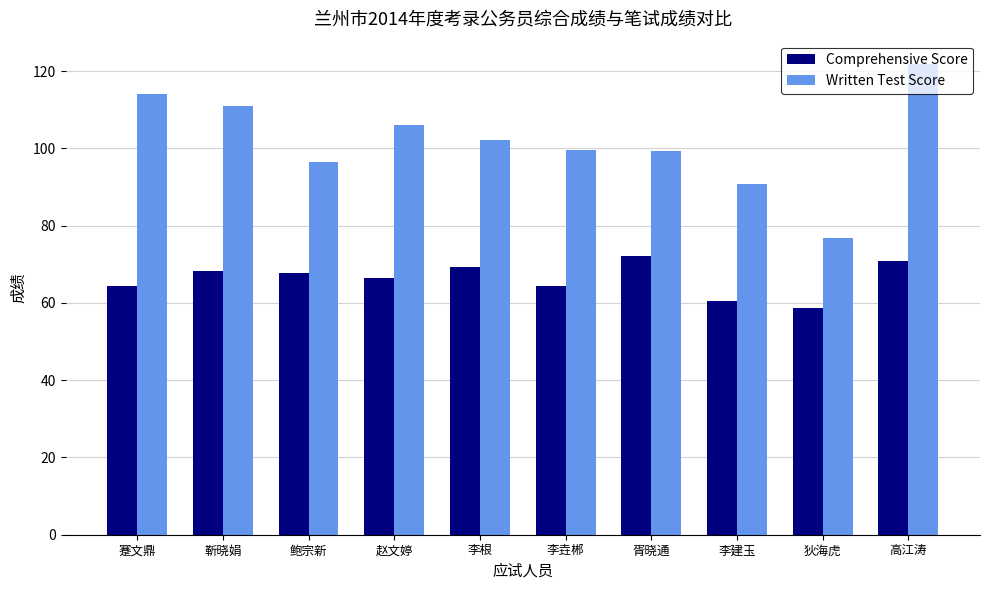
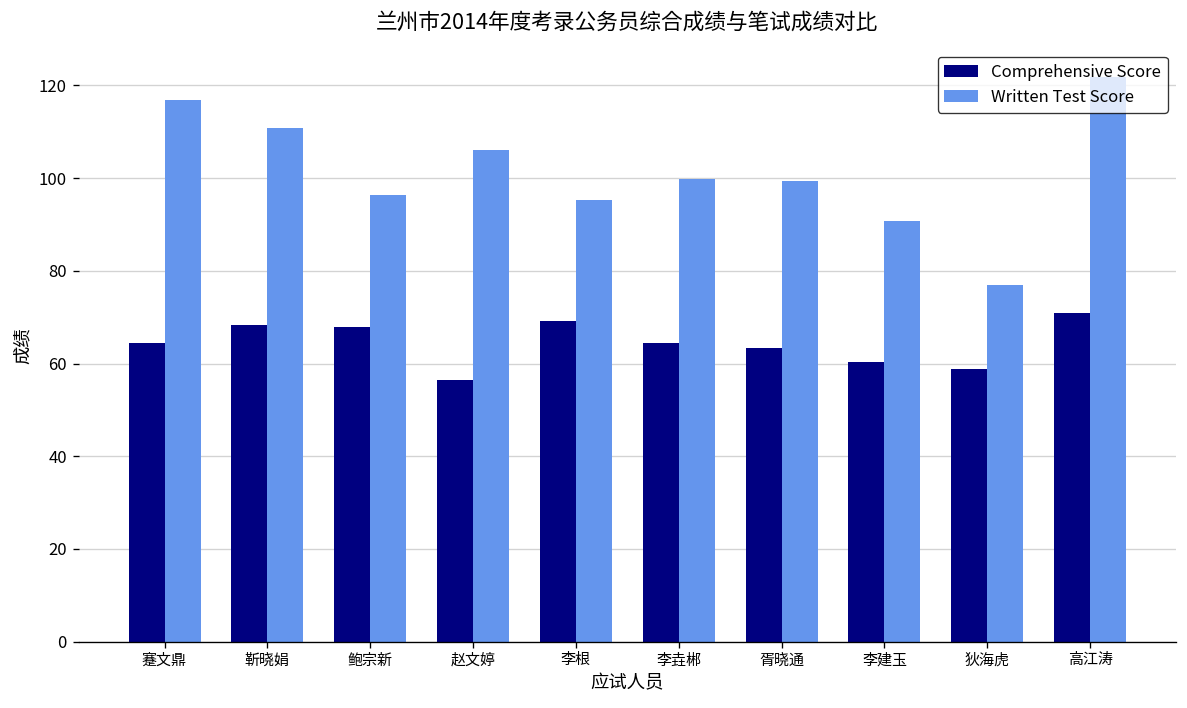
  {
    "Comprehensive Score": {
      "蹇文鼎": 64,
      "靳晓娟": 68,
      "鲍宗新": 68,
-     "赵文婷": 67,
+     "赵文婷": 56,
      "李根": 69,
      "李垚郴": 64,
-     "胥晓通": 72,
+     "胥晓通": 63,
      "李建玉": 60,
      "狄海虎": 59,
      "高江涛": 71
    },
    "Written Test Score": {
-     "蹇文鼎": 114,
+     "蹇文鼎": 117,
      "靳晓娟": 111,
      "鲍宗新": 96,
      "赵文婷": 106,
-     "李根": 102,
+     "李根": 95,
      "李垚郴": 100,
      "胥晓通": 99,
      "李建玉": 91,
      "狄海虎": 77
    }
  }
